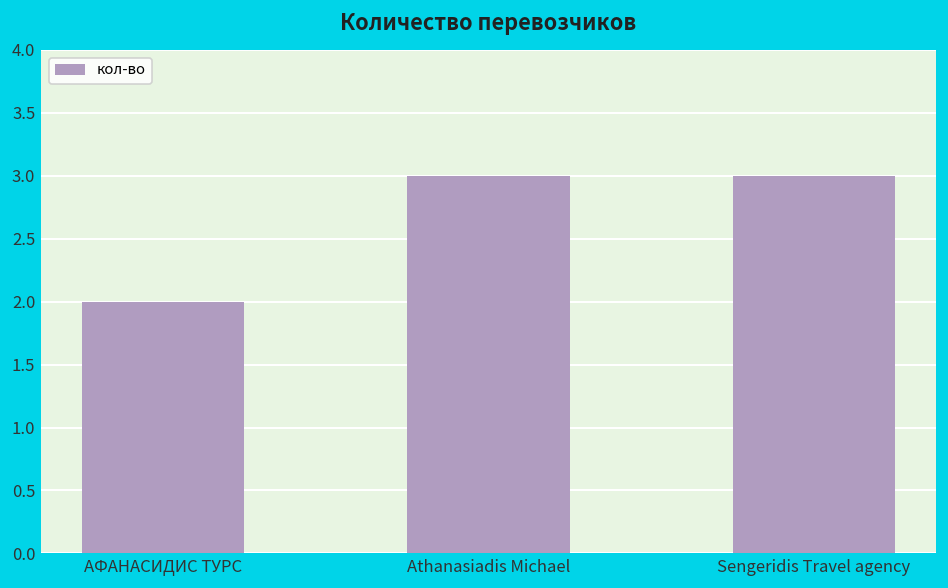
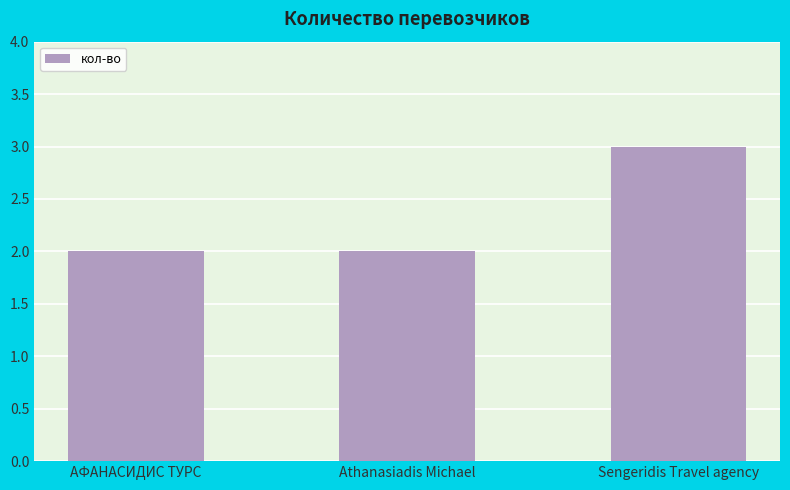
  {
    "АФАНАСИДИС ТУРС": 2,
-   "Athanasiadis Michael": 3,
+   "Athanasiadis Michael": 2,
    "Sengeridis Travel agency": 3
  }
